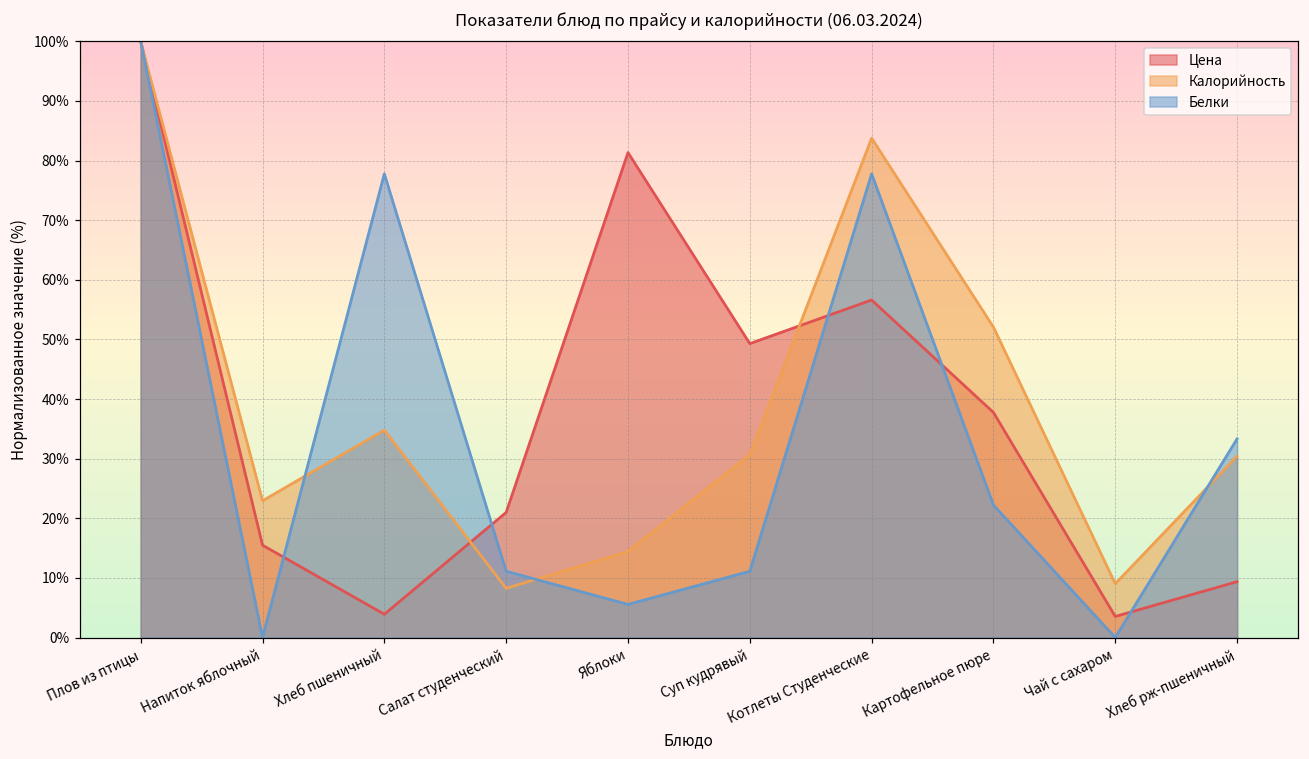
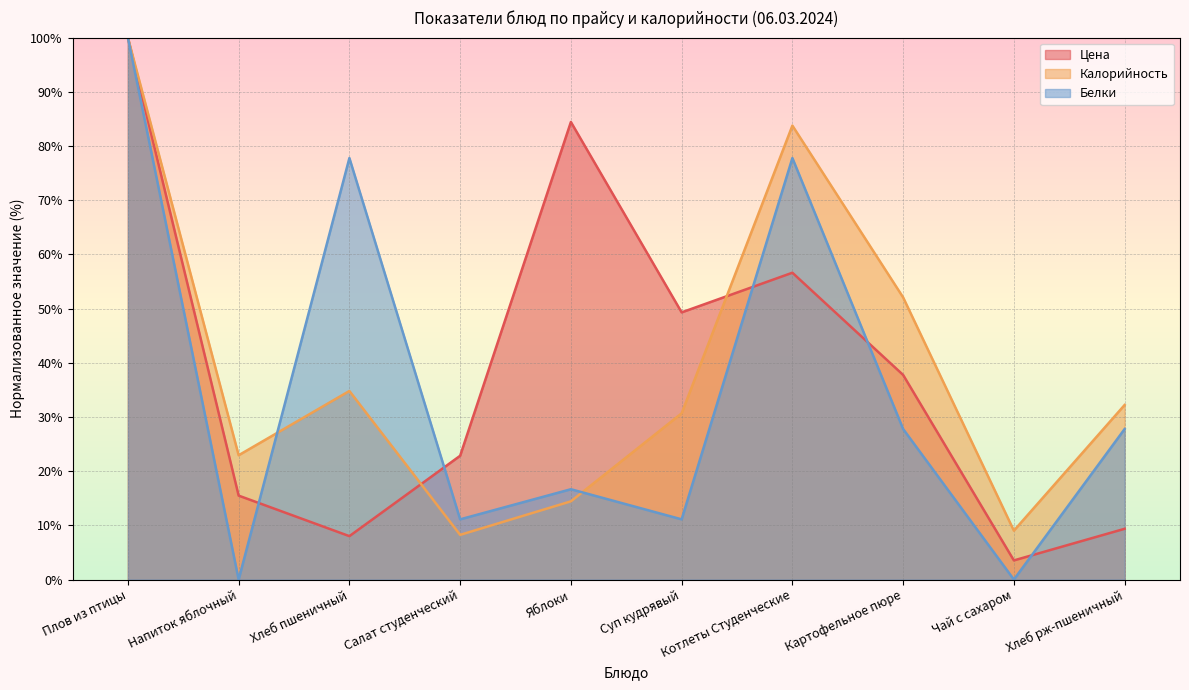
  {
    "Цена": {
      "Напиток яблочный": "15%",
-     "Хлеб пшеничный": "4%",
-     "Салат студенческий": "21%",
-     "Яблоки": "81%",
+     "Хлеб пшеничный": "8%",
+     "Салат студенческий": "23%",
+     "Яблоки": "84%",
      "Суп кудрявый": "49%",
      "Котлеты Студенческие": "57%",
      "Картофельное пюре": "38%",
      "Чай с сахаром": "4%",
      "Хлеб рж-пшеничный": "9%"
    },
    "Калорийность": {
      "Напиток яблочный": "23%",
      "Хлеб пшеничный": "35%",
      "Салат студенческий": "8%",
      "Яблоки": "14%",
      "Суп кудрявый": "31%",
      "Котлеты Студенческие": "84%",
      "Картофельное пюре": "52%",
      "Чай с сахаром": "9%",
-     "Хлеб рж-пшеничный": "30%"
+     "Хлеб рж-пшеничный": "32%"
    },
    "Белки": {
      "Напиток яблочный": "0%",
      "Хлеб пшеничный": "78%",
      "Салат студенческий": "11%",
-     "Яблоки": "6%",
+     "Яблоки": "17%",
      "Суп кудрявый": "11%",
      "Котлеты Студенческие": "78%",
-     "Картофельное пюре": "22%",
+     "Картофельное пюре": "28%",
      "Чай с сахаром": "0%",
-     "Хлеб рж-пшеничный": "33%"
+     "Хлеб рж-пшеничный": "28%"
    }
  }
